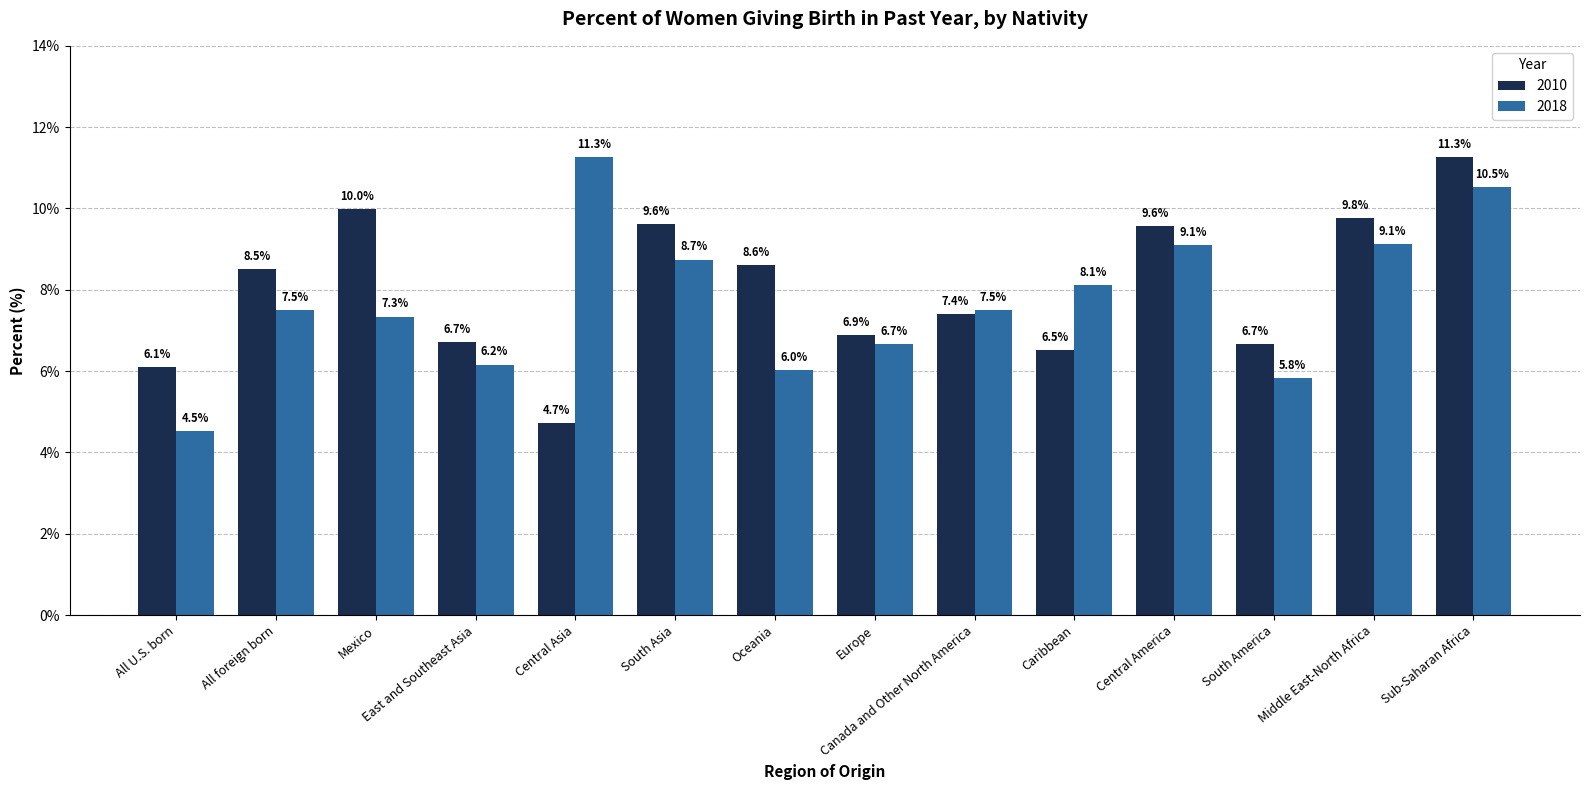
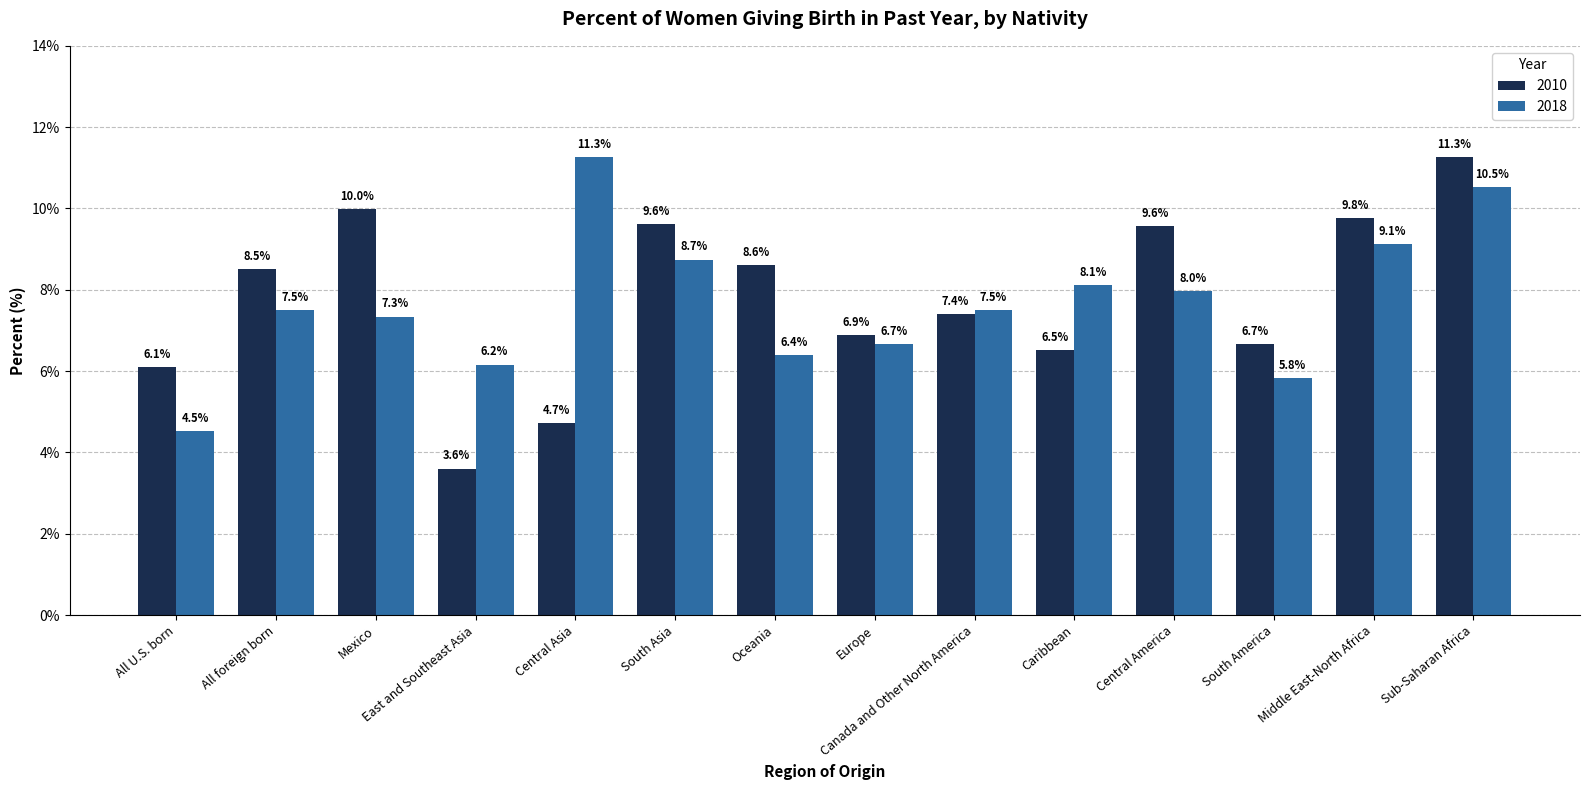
  {
    "2010": {
      "All U.S. born": "6.1%",
      "All foreign born": "8.5%",
      "Mexico": "10.0%",
-     "East and Southeast Asia": "6.7%",
+     "East and Southeast Asia": "3.6%",
      "Central Asia": "4.7%",
      "South Asia": "9.6%",
      "Oceania": "8.6%",
      "Europe": "6.9%",
      "Canada and Other North America": "7.4%",
      "Caribbean": "6.5%",
      "Central America": "9.6%",
      "South America": "6.7%",
      "Middle East-North Africa": "9.8%",
      "Sub-Saharan Africa": "11.3%"
    },
    "2018": {
      "All U.S. born": "4.5%",
      "All foreign born": "7.5%",
      "Mexico": "7.3%",
      "East and Southeast Asia": "6.2%",
      "Central Asia": "11.3%",
      "South Asia": "8.7%",
-     "Oceania": "6.0%",
+     "Oceania": "6.4%",
      "Europe": "6.7%",
      "Canada and Other North America": "7.5%",
      "Caribbean": "8.1%",
-     "Central America": "9.1%",
+     "Central America": "8.0%",
      "South America": "5.8%",
      "Middle East-North Africa": "9.1%",
      "Sub-Saharan Africa": "10.5%"
    }
  }
